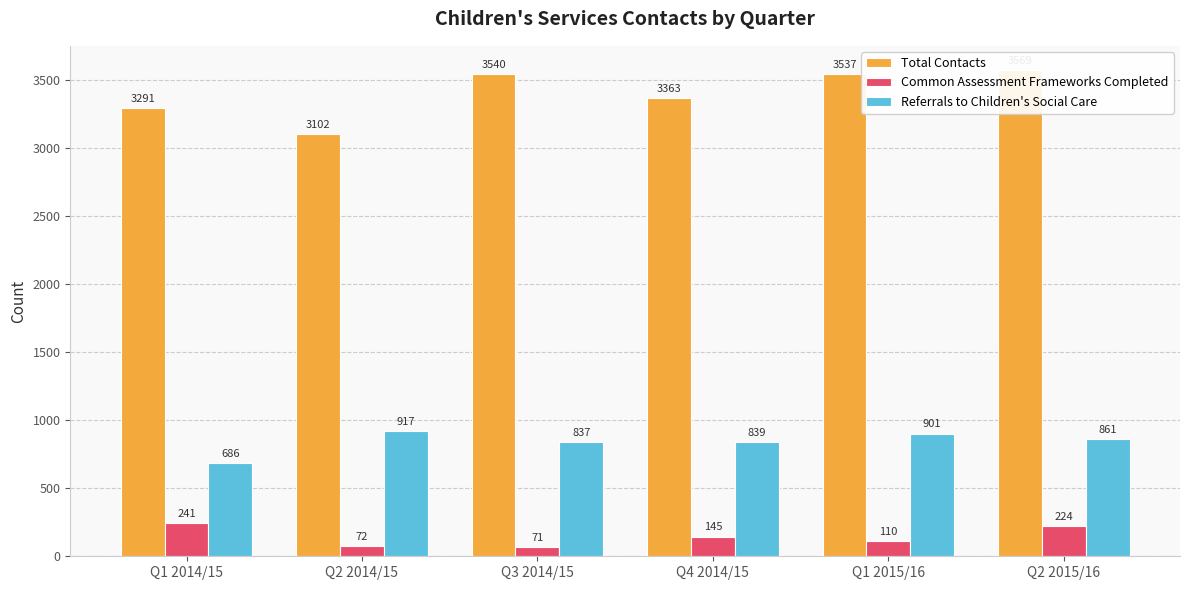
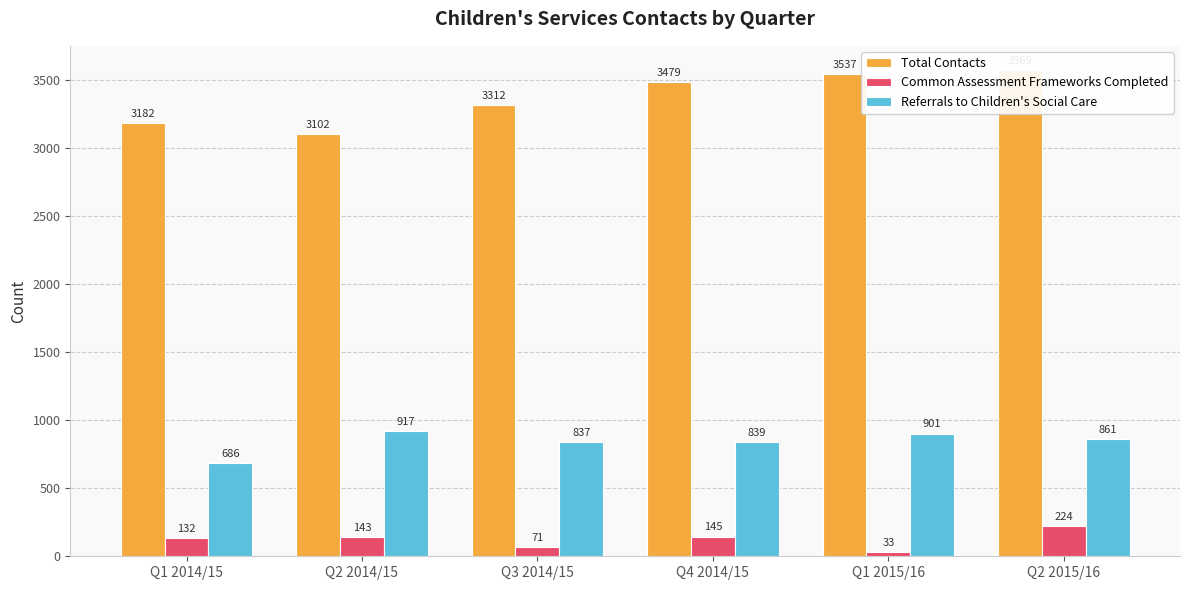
  {
    "Total Contacts": {
-     "Q1 2014/15": 3291,
+     "Q1 2014/15": 3182,
      "Q2 2014/15": 3102,
-     "Q3 2014/15": 3540,
-     "Q4 2014/15": 3363,
+     "Q3 2014/15": 3312,
+     "Q4 2014/15": 3479,
      "Q1 2015/16": 3537
    },
    "Common Assessment Frameworks Completed": {
-     "Q1 2014/15": 241,
-     "Q2 2014/15": 72,
+     "Q1 2014/15": 132,
+     "Q2 2014/15": 143,
      "Q3 2014/15": 71,
      "Q4 2014/15": 145,
-     "Q1 2015/16": 110,
+     "Q1 2015/16": 33,
      "Q2 2015/16": 224
    },
    "Referrals to Children's Social Care": {
      "Q1 2014/15": 686,
      "Q2 2014/15": 917,
      "Q3 2014/15": 837,
      "Q4 2014/15": 839,
      "Q1 2015/16": 901,
      "Q2 2015/16": 861
    }
  }
